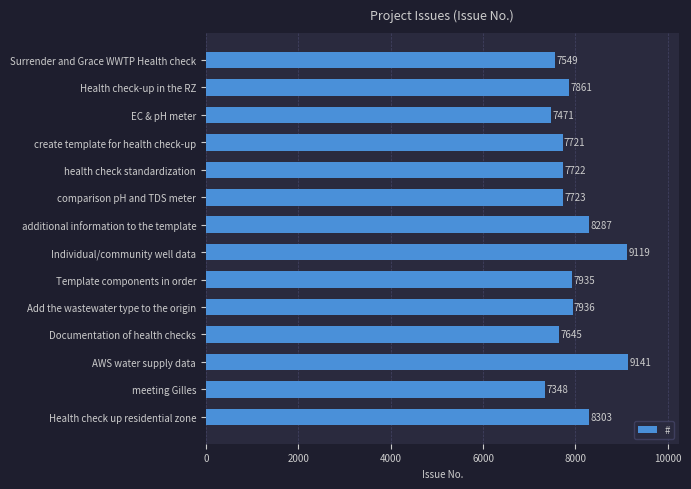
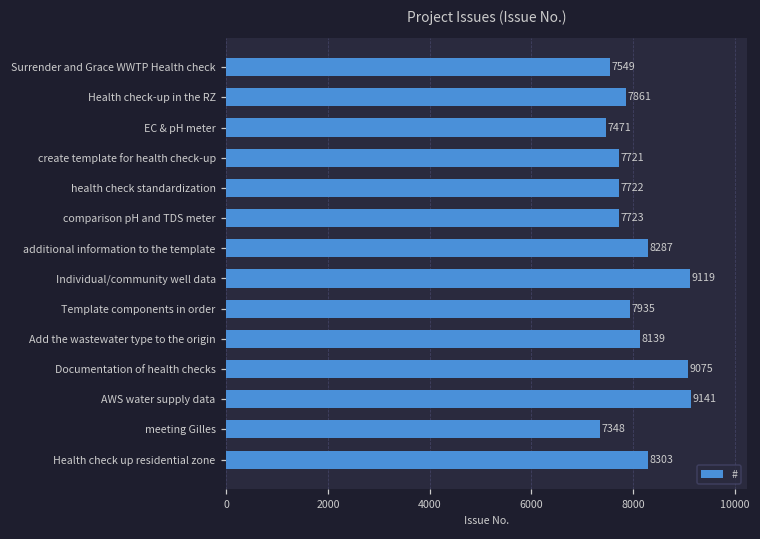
  {
    "Surrender and Grace WWTP Health check": 7549,
    "Health check-up in the RZ": 7861,
    "EC & pH meter": 7471,
    "create template for health check-up": 7721,
    "health check standardization": 7722,
    "comparison pH and TDS meter": 7723,
    "additional information to the template": 8287,
    "Individual/community well data": 9119,
    "Template components in order": 7935,
-   "Add the wastewater type to the origin": 7936,
-   "Documentation of health checks": 7645,
+   "Add the wastewater type to the origin": 8139,
+   "Documentation of health checks": 9075,
    "AWS water supply data": 9141,
    "meeting Gilles": 7348,
    "Health check up residential zone": 8303
  }
